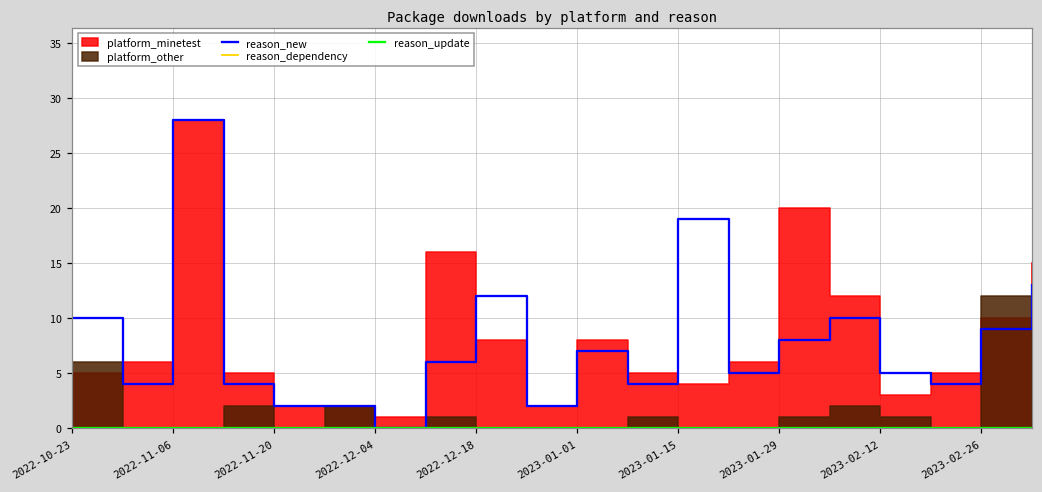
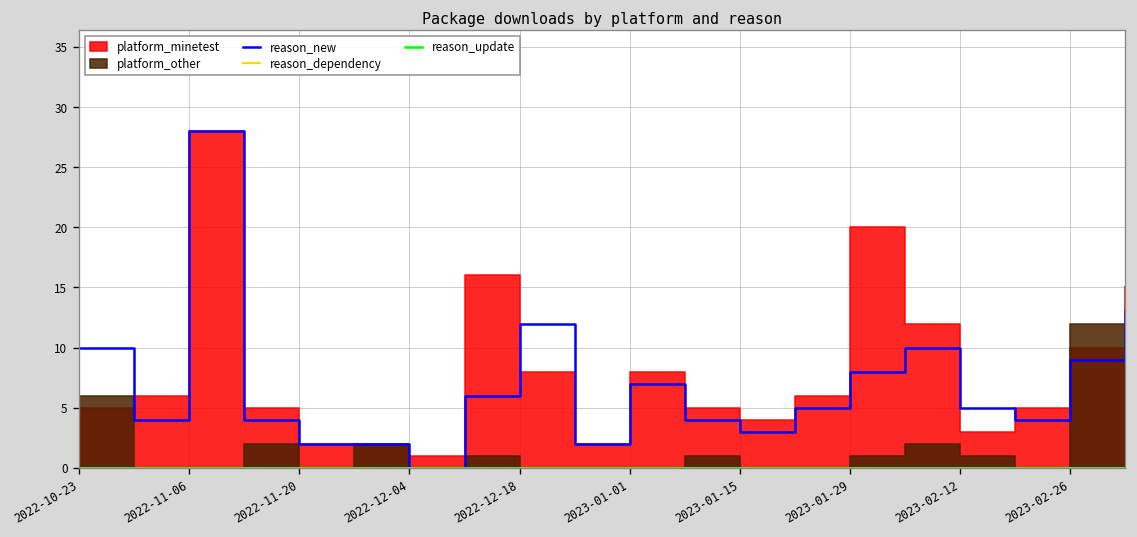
  {
    "reason_new": {
      "2022-10-23": 10,
      "2022-12-18": 12,
      "2023-01-01": 7,
-     "2023-01-15": 19,
+     "2023-01-15": 3,
      "2023-01-29": 8,
      "2023-02-12": 5,
      "2023-02-26": 9
    },
    "reason_update": {
      "2022-10-23": 0,
      "2023-02-12": 0
    }
  }
